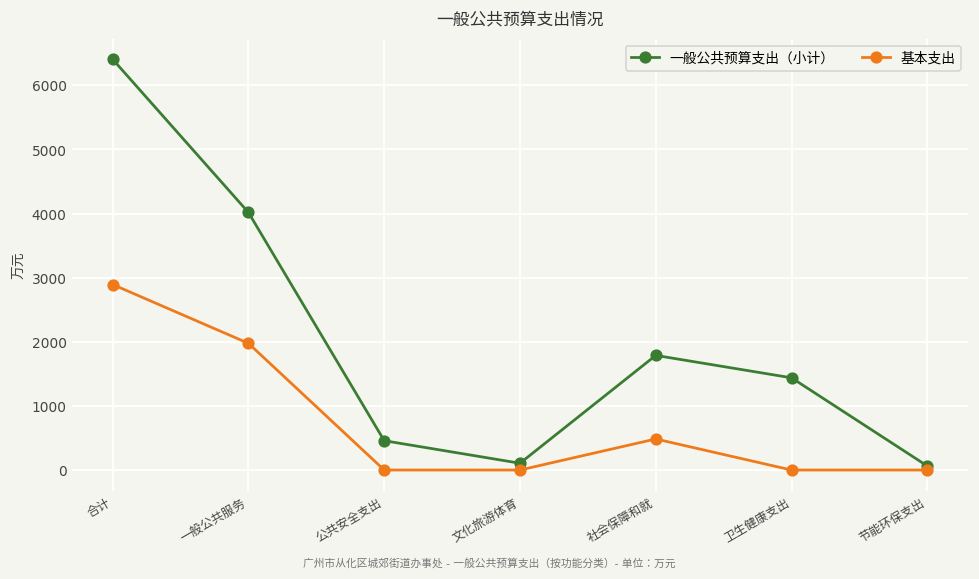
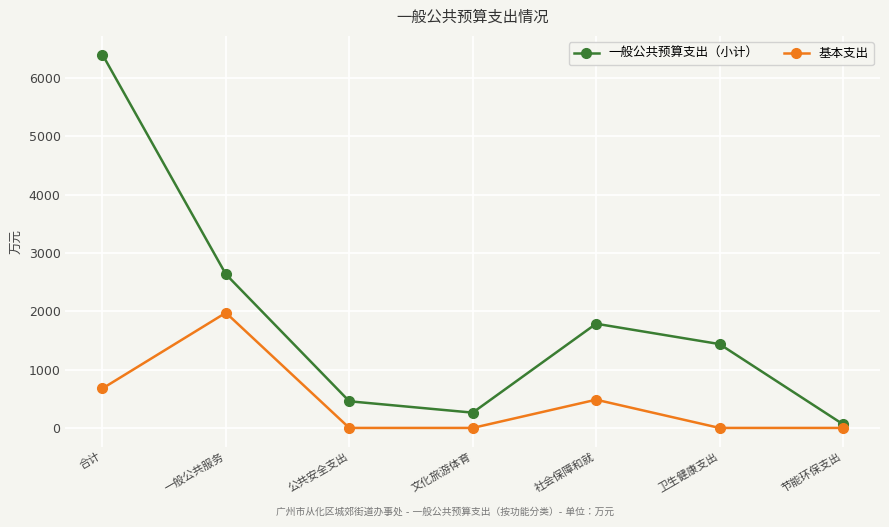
  {
    "一般公共预算支出（小计）": {
      "合计": 6400,
-     "一般公共服务": 4000,
+     "一般公共服务": 2600,
      "公共安全支出": 500,
-     "文化旅游体育": 100,
+     "文化旅游体育": 300,
      "社会保障和就": 1800,
      "卫生健康支出": 1400,
      "节能环保支出": 100
    },
    "基本支出": {
-     "合计": 2900,
+     "合计": 700,
      "一般公共服务": 2000,
      "公共安全支出": 0,
      "文化旅游体育": 0,
      "社会保障和就": 500,
      "卫生健康支出": 0,
      "节能环保支出": 0
    }
  }
